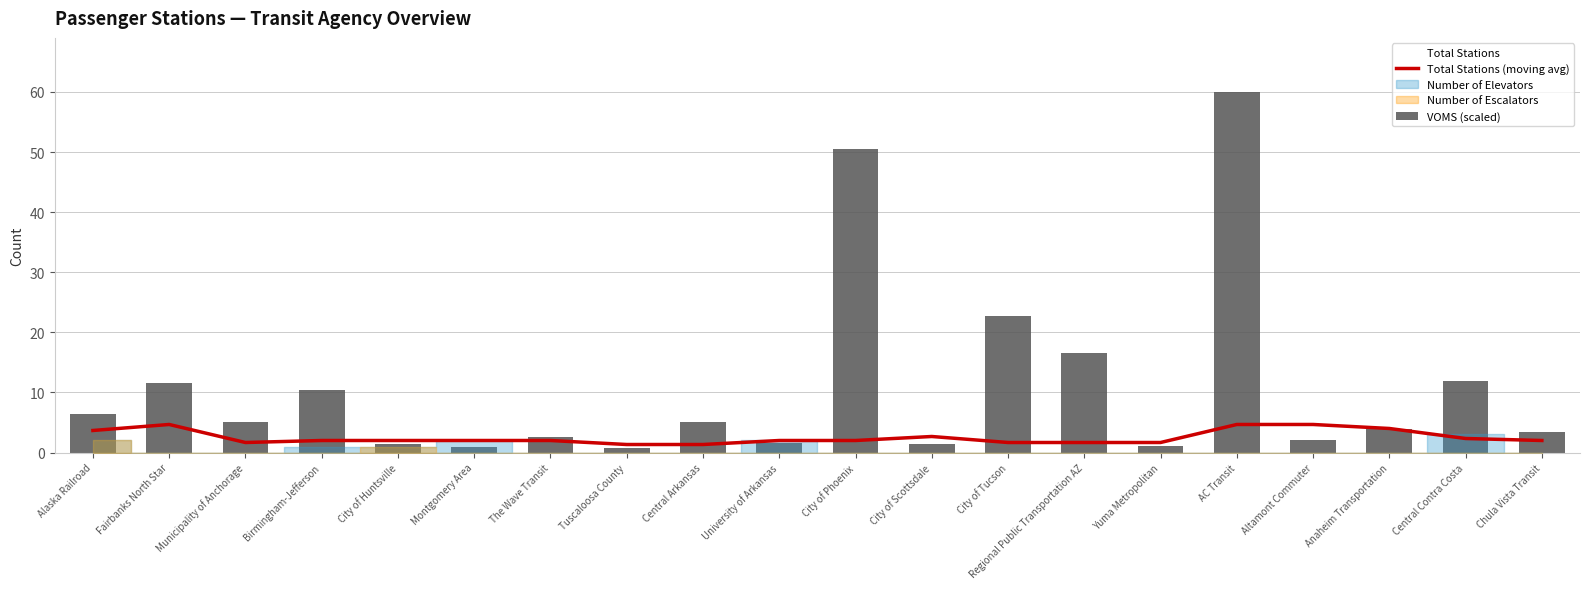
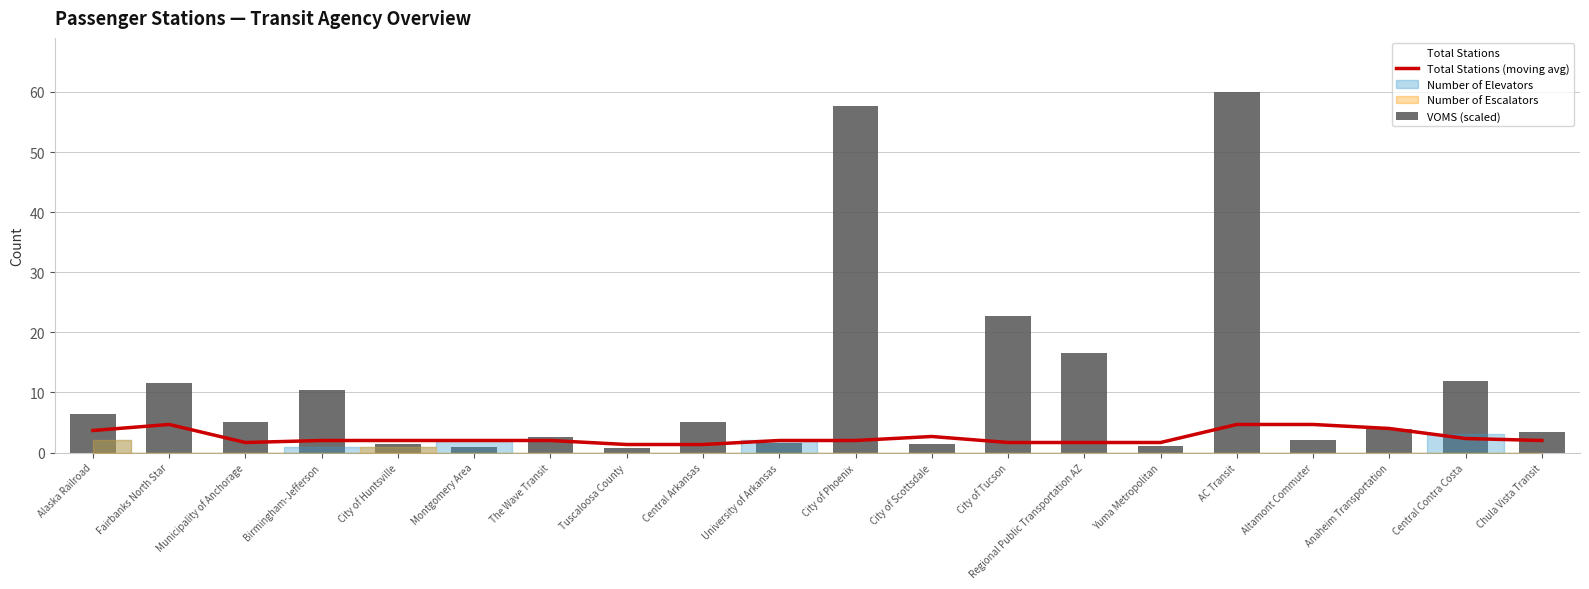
  {
    "Total Stations (moving avg)": {
      "Alaska Railroad": 4,
      "Fairbanks North Star": 5,
      "Municipality of Anchorage": 2,
      "Birmingham-Jefferson": 2,
      "City of Huntsville": 2,
      "Montgomery Area": 2,
      "The Wave Transit": 2,
      "Tuscaloosa County": 1,
      "Central Arkansas": 1,
      "University of Arkansas": 2,
      "City of Phoenix": 2,
      "City of Scottsdale": 3,
      "City of Tucson": 2,
      "Regional Public Transportation AZ": 2,
      "Yuma Metropolitan": 2,
      "AC Transit": 5,
      "Altamont Commuter": 5,
      "Anaheim Transportation": 4,
      "Central Contra Costa": 2,
      "Chula Vista Transit": 2
    },
    "VOMS (scaled)": {
      "Alaska Railroad": 6,
      "Fairbanks North Star": 12,
      "Municipality of Anchorage": 5,
      "Birmingham-Jefferson": 10,
      "City of Huntsville": 1,
      "Montgomery Area": 1,
      "The Wave Transit": 3,
      "Tuscaloosa County": 1,
      "Central Arkansas": 5,
      "University of Arkansas": 2,
-     "City of Phoenix": 50,
+     "City of Phoenix": 58,
      "City of Scottsdale": 1,
      "City of Tucson": 23,
      "Regional Public Transportation AZ": 17,
      "Yuma Metropolitan": 1,
      "AC Transit": 60,
      "Altamont Commuter": 2,
      "Anaheim Transportation": 4,
      "Central Contra Costa": 12,
      "Chula Vista Transit": 3
    }
  }
